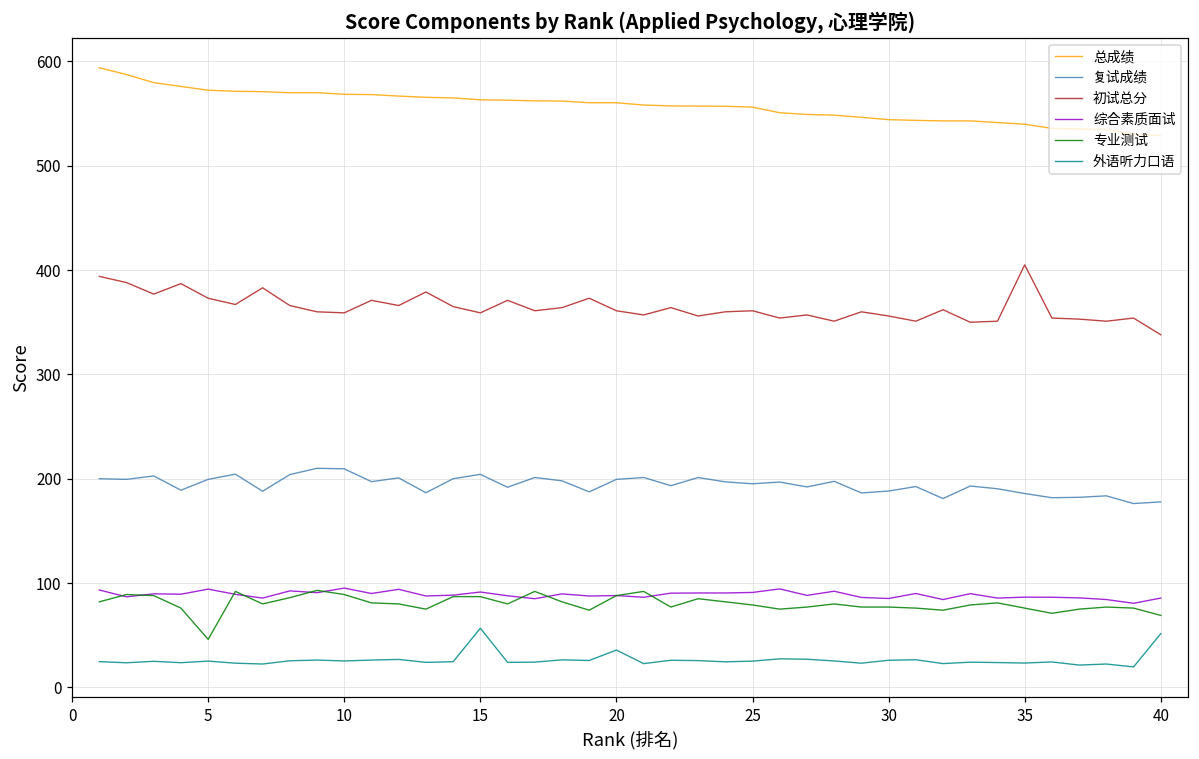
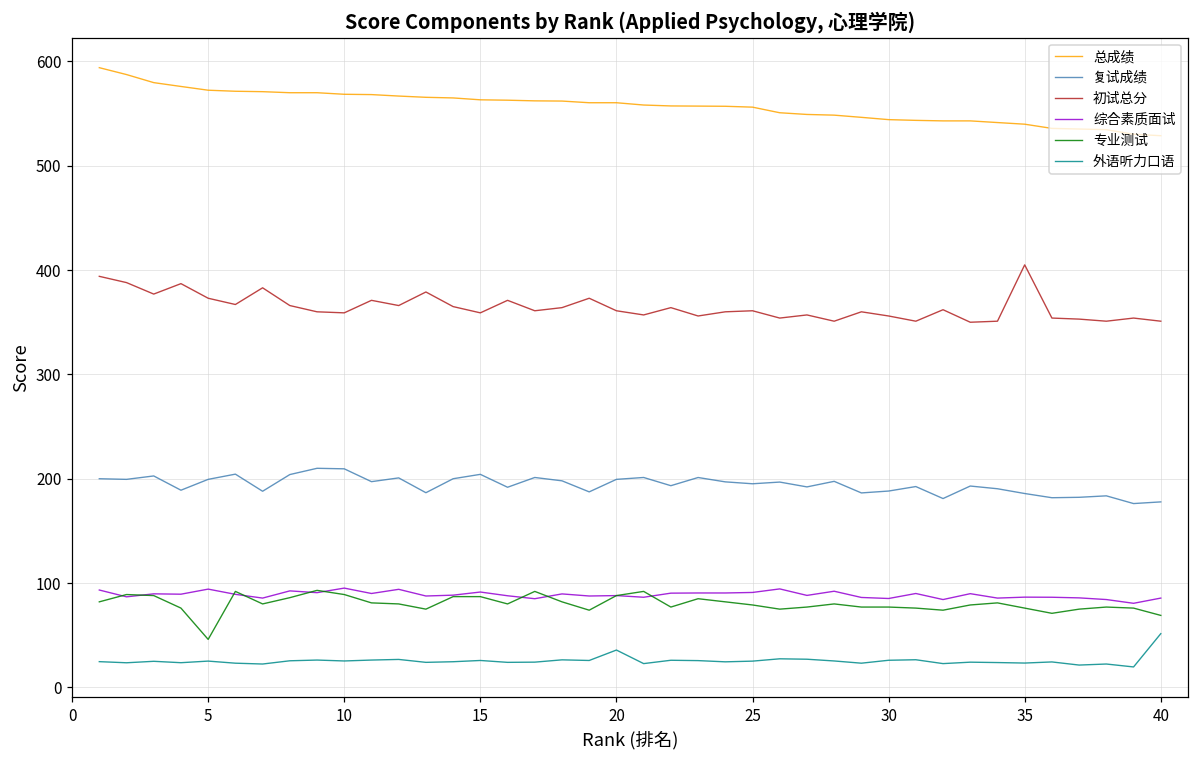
  {
    "总成绩": {
      "5": 570,
      "10": 570,
      "15": 560,
      "20": 560,
      "25": 560,
      "30": 540,
      "35": 540
    },
    "复试成绩": {
      "5": 200,
      "10": 210,
      "15": 200,
      "20": 200,
      "25": 200,
      "30": 190,
      "35": 190,
      "40": 180
    },
    "初试总分": {
      "5": 370,
      "10": 360,
      "15": 360,
      "20": 360,
      "25": 360,
      "30": 360,
      "35": 410,
-     "40": 340
+     "40": 350
    },
    "综合素质面试": {
      "5": 90,
      "10": 100,
      "15": 90,
      "25": 90,
      "30": 90,
      "35": 90,
      "40": 90
    },
    "专业测试": {
      "5": 50,
      "10": 90,
      "15": 90,
      "25": 80,
      "30": 80,
      "35": 80,
      "40": 70
    },
    "外语听力口语": {
      "5": 30,
      "10": 30,
-     "15": 60,
+     "15": 30,
      "20": 40,
      "25": 30,
      "30": 30,
      "35": 20,
      "40": 50
    }
  }
